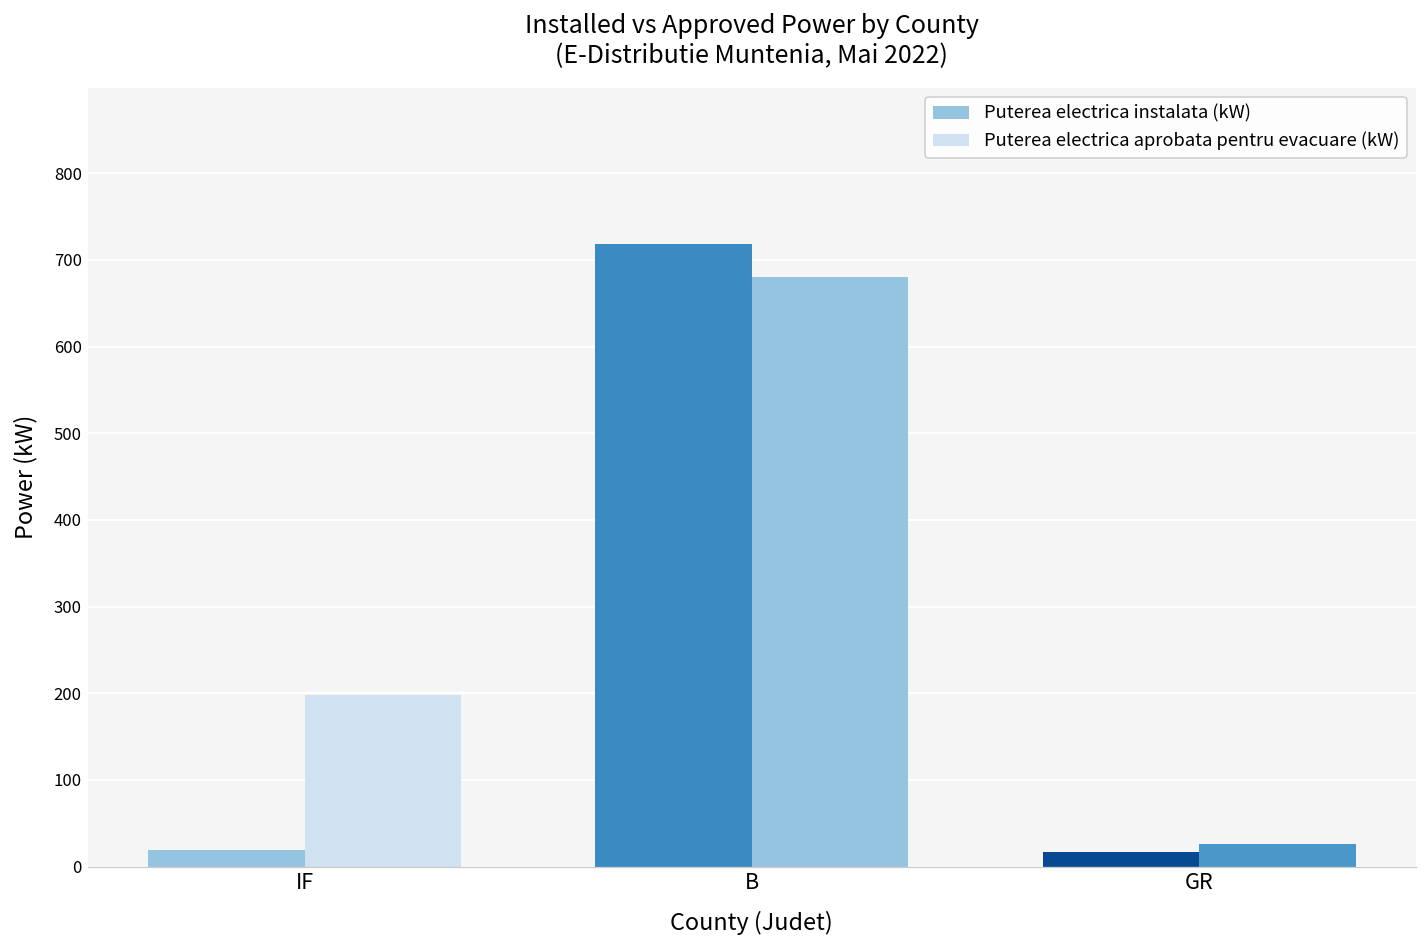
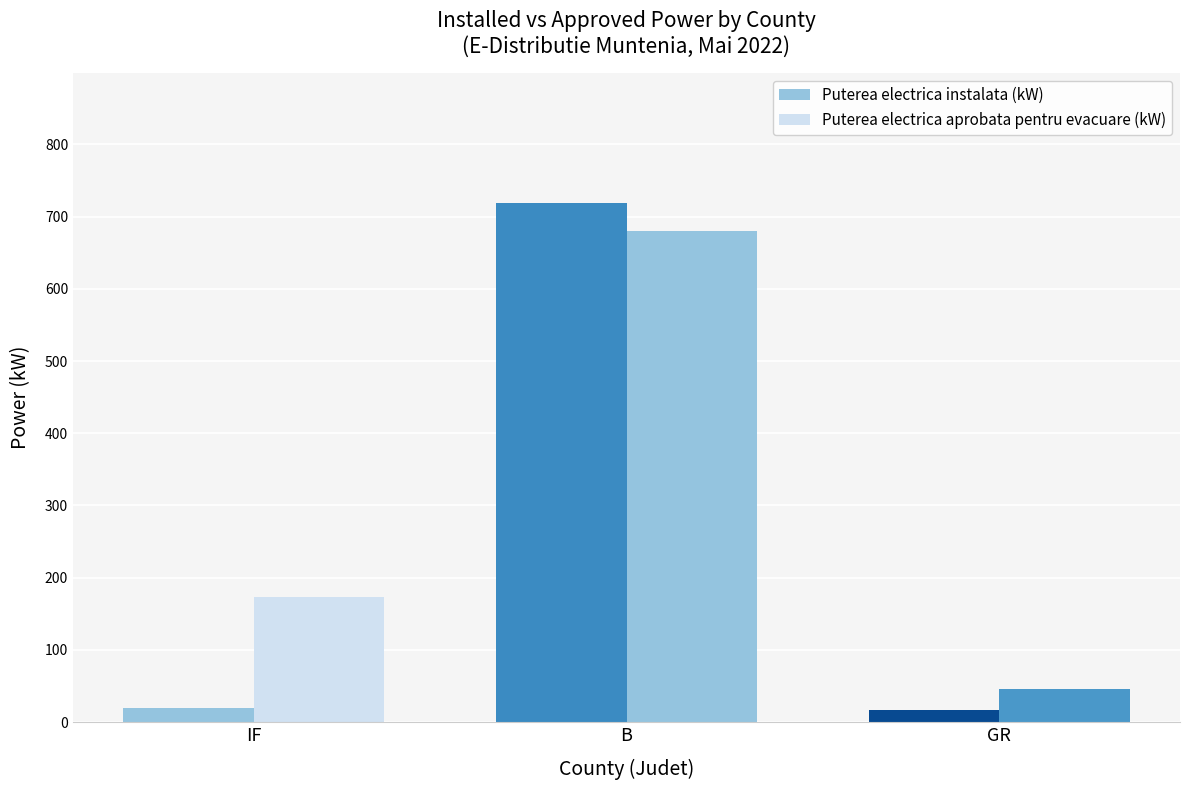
  {
    "Puterea electrica instalata (kW)": {
      "IF": 20,
      "B": 720,
      "GR": 20
    },
    "Puterea electrica aprobata pentru evacuare (kW)": {
-     "IF": 200,
+     "IF": 170,
      "B": 680,
-     "GR": 30
+     "GR": 50
    }
  }
